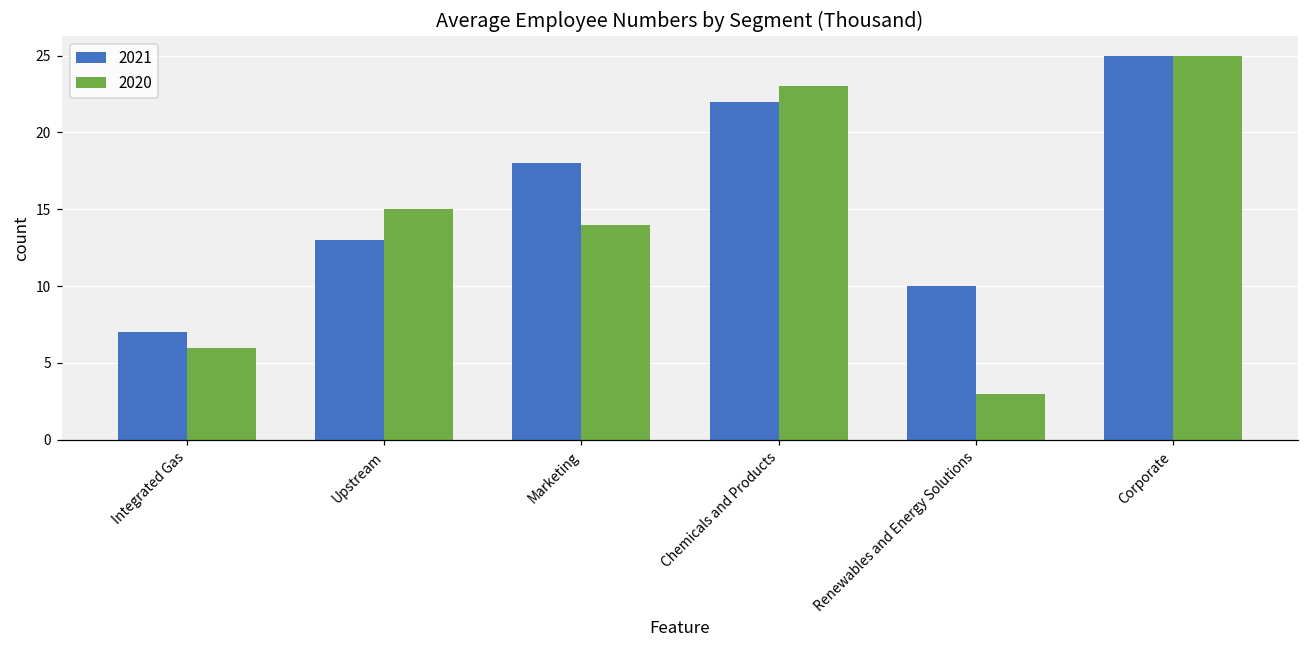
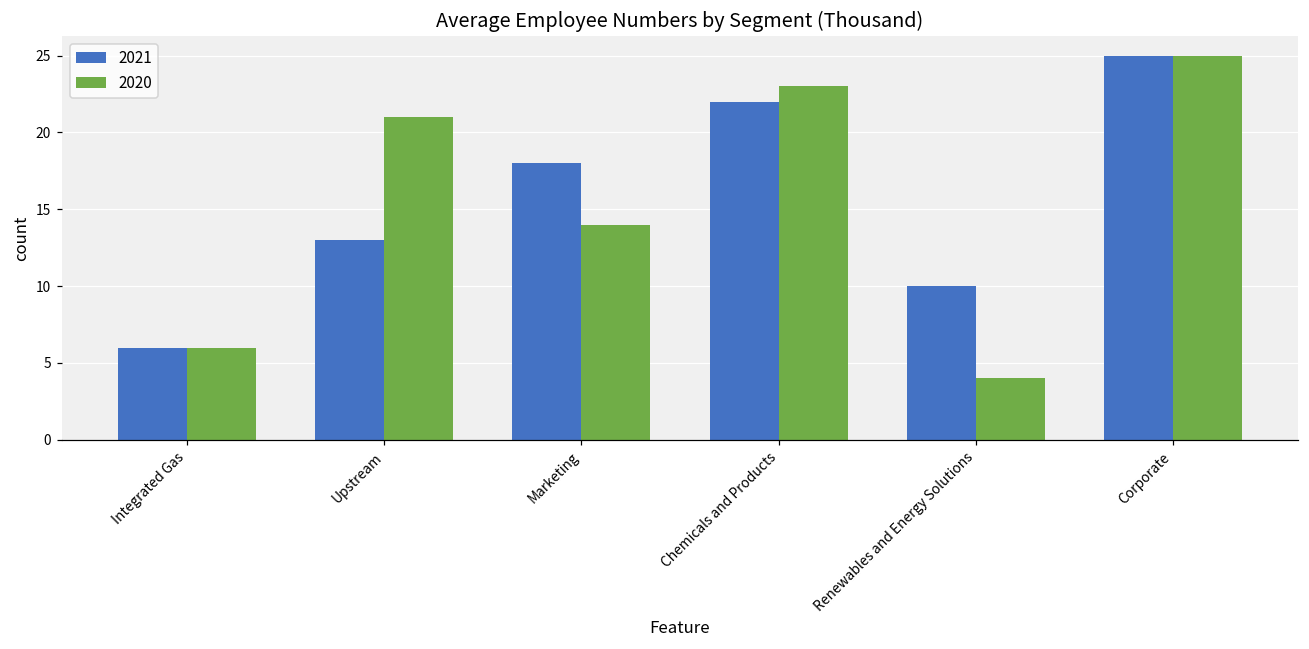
  {
    "2021": {
-     "Integrated Gas": 7,
+     "Integrated Gas": 6,
      "Upstream": 13,
      "Marketing": 18,
      "Chemicals and Products": 22,
      "Renewables and Energy Solutions": 10,
      "Corporate": 25
    },
    "2020": {
      "Integrated Gas": 6,
-     "Upstream": 15,
+     "Upstream": 21,
      "Marketing": 14,
      "Chemicals and Products": 23,
-     "Renewables and Energy Solutions": 3,
+     "Renewables and Energy Solutions": 4,
      "Corporate": 25
    }
  }
